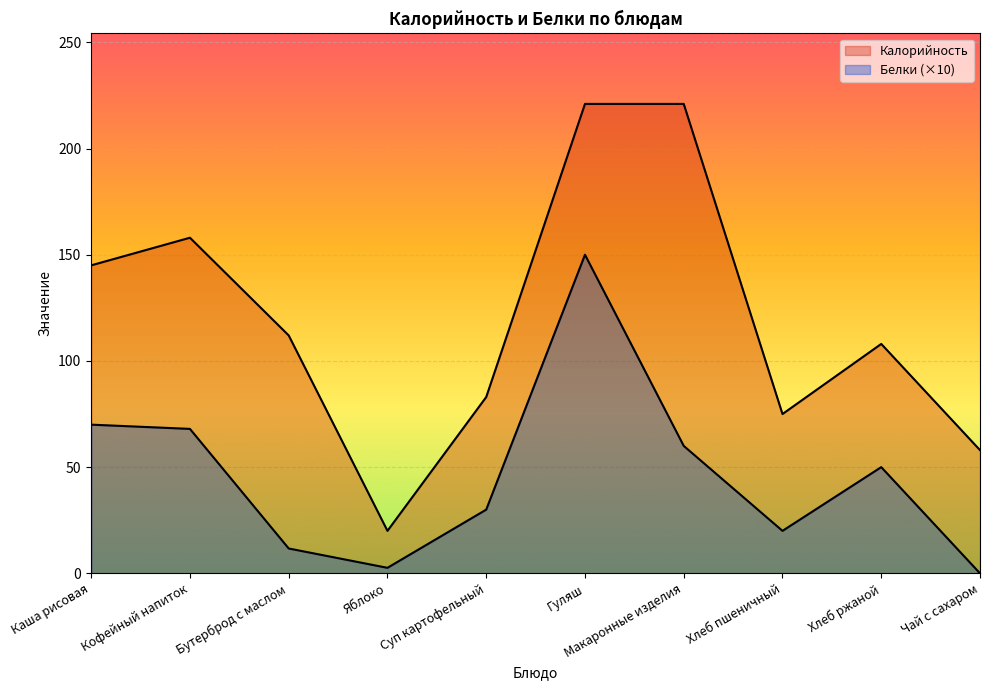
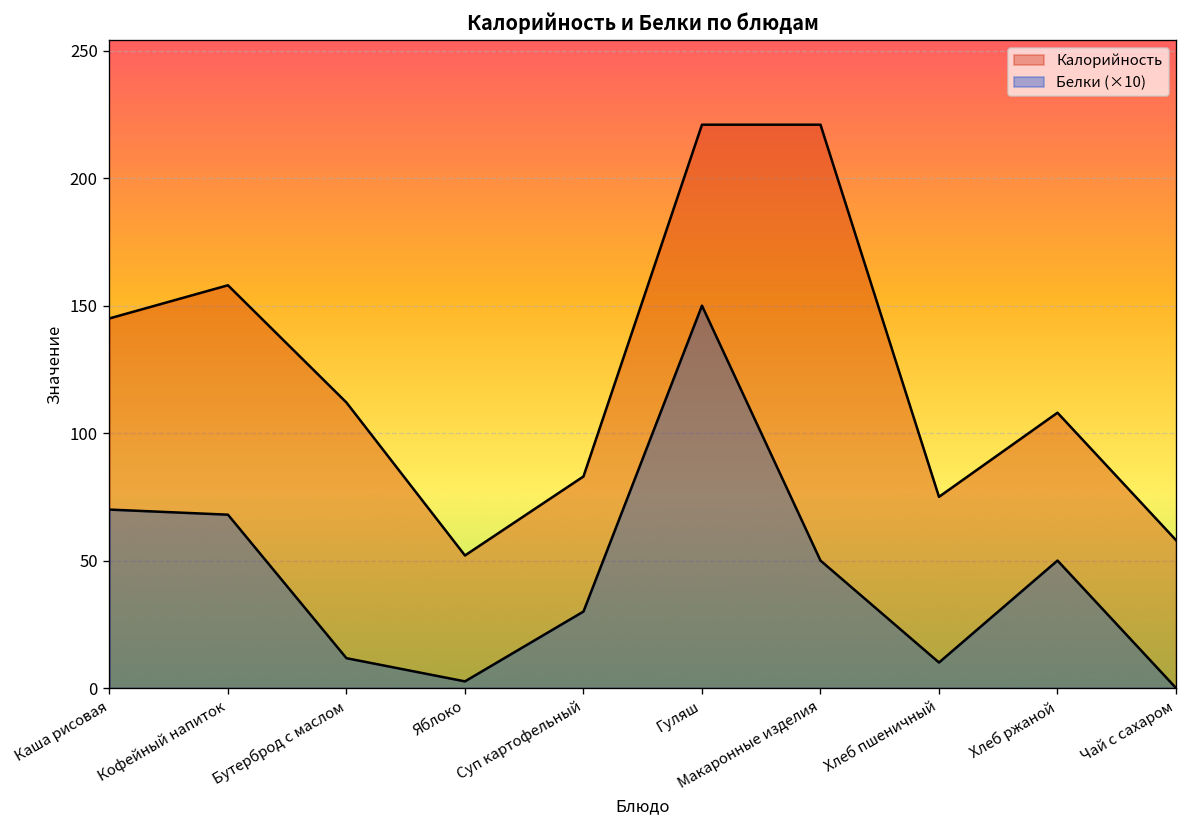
  {
    "Калорийность": {
      "Каша рисовая": 145,
      "Кофейный напиток": 158,
      "Бутерброд с маслом": 112,
-     "Яблоко": 20,
+     "Яблоко": 52,
      "Суп картофельный": 83,
      "Гуляш": 221,
      "Макаронные изделия": 221,
      "Хлеб пшеничный": 75,
      "Хлеб ржаной": 108,
      "Чай с сахаром": 58
    },
    "Белки (×10)": {
      "Каша рисовая": 70,
      "Кофейный напиток": 68,
      "Бутерброд с маслом": 12,
      "Яблоко": 3,
      "Суп картофельный": 30,
      "Гуляш": 150,
-     "Макаронные изделия": 60,
-     "Хлеб пшеничный": 20,
+     "Макаронные изделия": 50,
+     "Хлеб пшеничный": 10,
      "Хлеб ржаной": 50,
      "Чай с сахаром": 0
    }
  }
